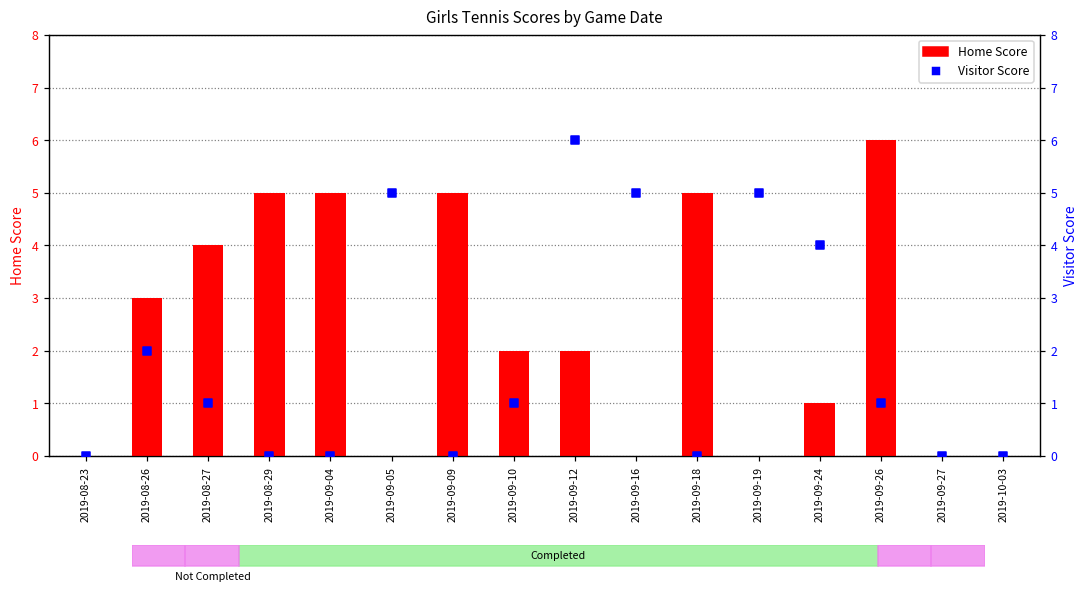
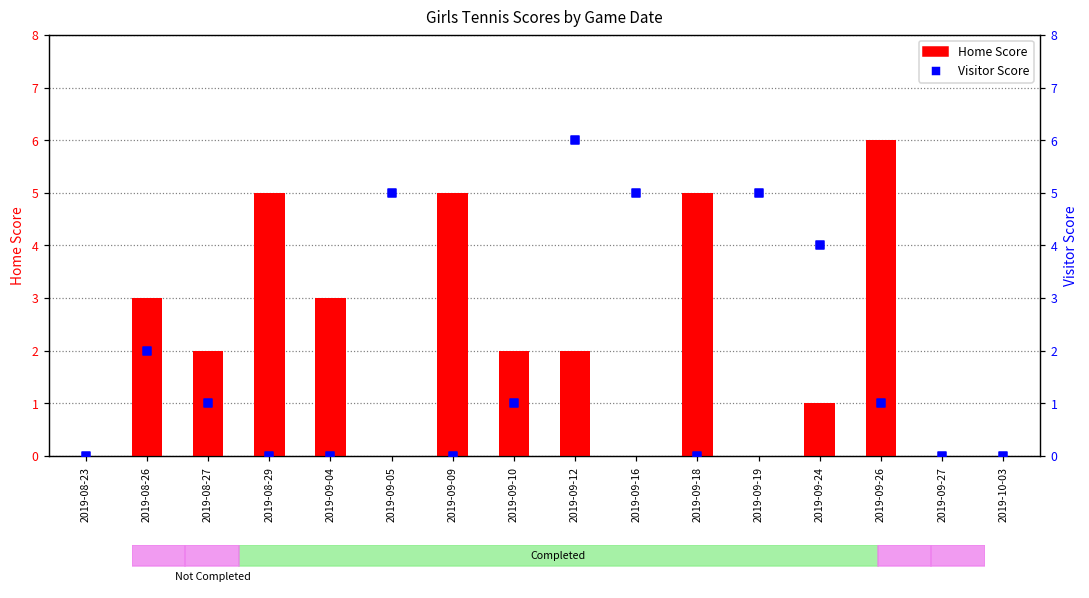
  {
    "Home Score": {
      "2019-08-23": 0,
      "2019-08-26": 3,
-     "2019-08-27": 4,
+     "2019-08-27": 2,
      "2019-08-29": 5,
-     "2019-09-04": 5,
+     "2019-09-04": 3,
      "2019-09-05": 0,
      "2019-09-09": 5,
      "2019-09-10": 2,
      "2019-09-12": 2,
      "2019-09-16": 0,
      "2019-09-18": 5,
      "2019-09-19": 0,
      "2019-09-24": 1,
      "2019-09-26": 6,
      "2019-09-27": 0,
      "2019-10-03": 0
    }
  }
